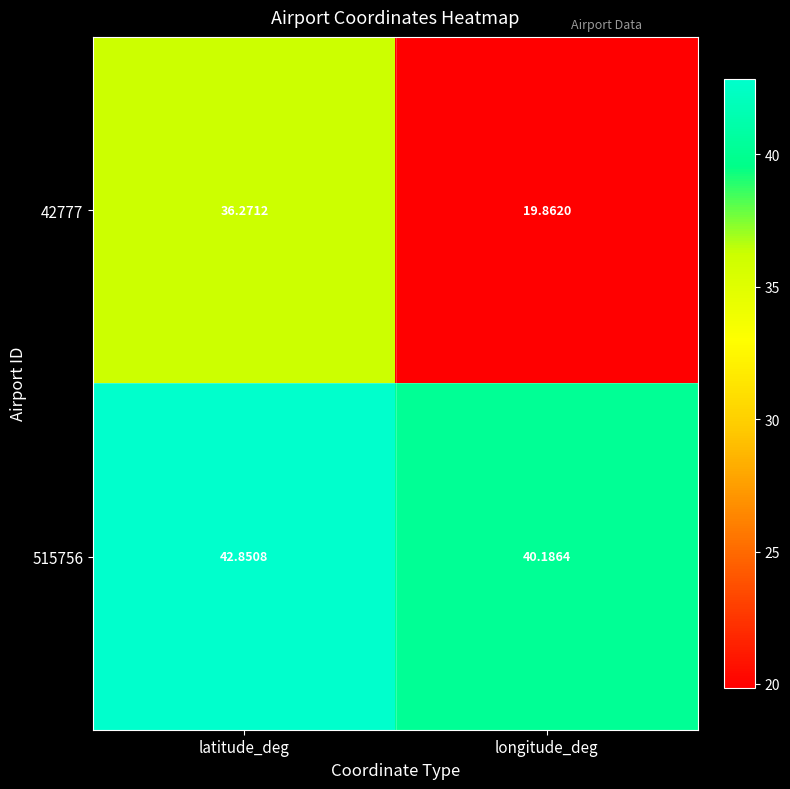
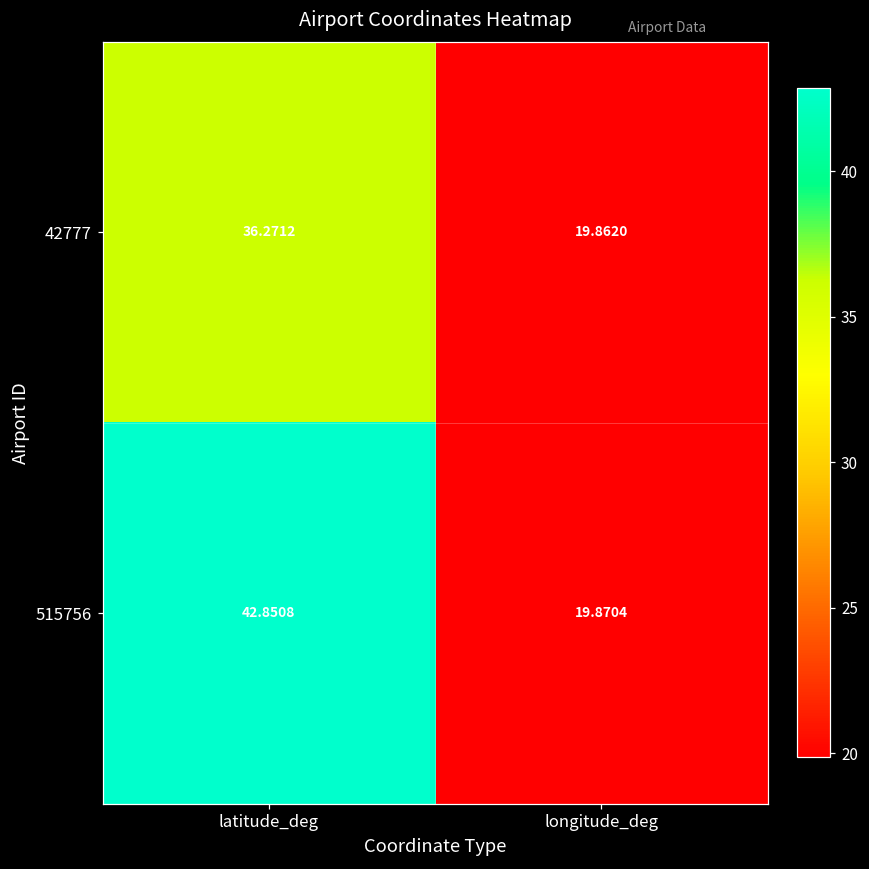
  {
    "42777": {
      "latitude_deg": 36.2712,
      "longitude_deg": 19.8620
    },
    "515756": {
      "latitude_deg": 42.8508,
-     "longitude_deg": 40.1864
+     "longitude_deg": 19.8704
    }
  }
